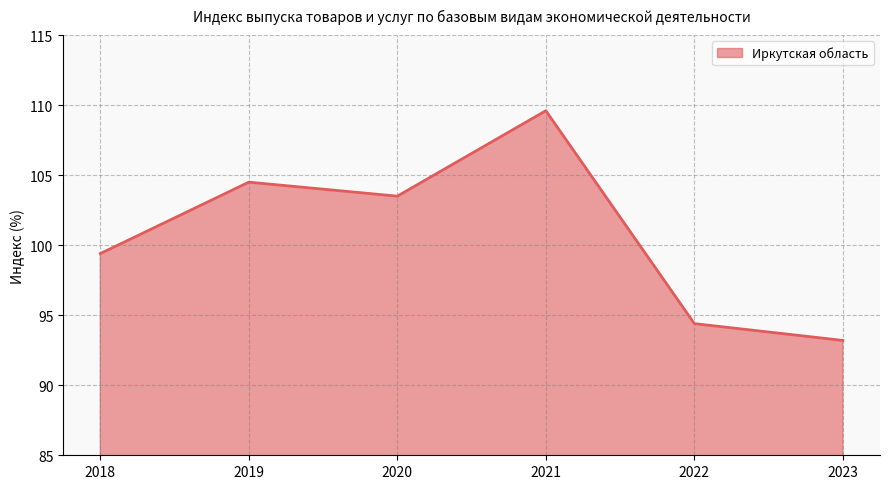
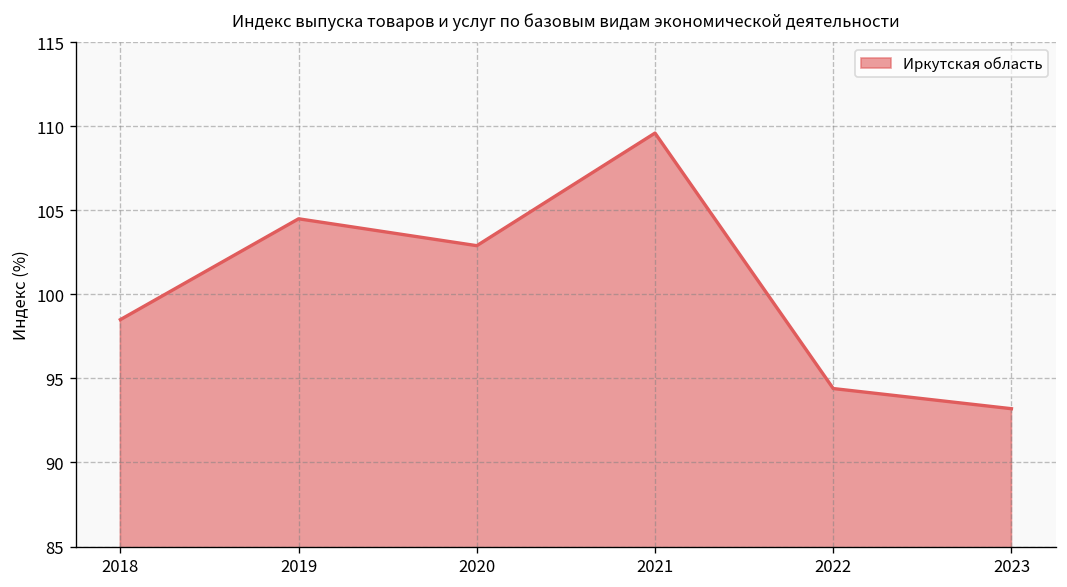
  {
-   "2018": 99.4,
+   "2018": 98.5,
    "2019": 104.5,
-   "2020": 103.5,
+   "2020": 102.9,
    "2021": 109.6,
    "2022": 94.4,
    "2023": 93.2
  }
